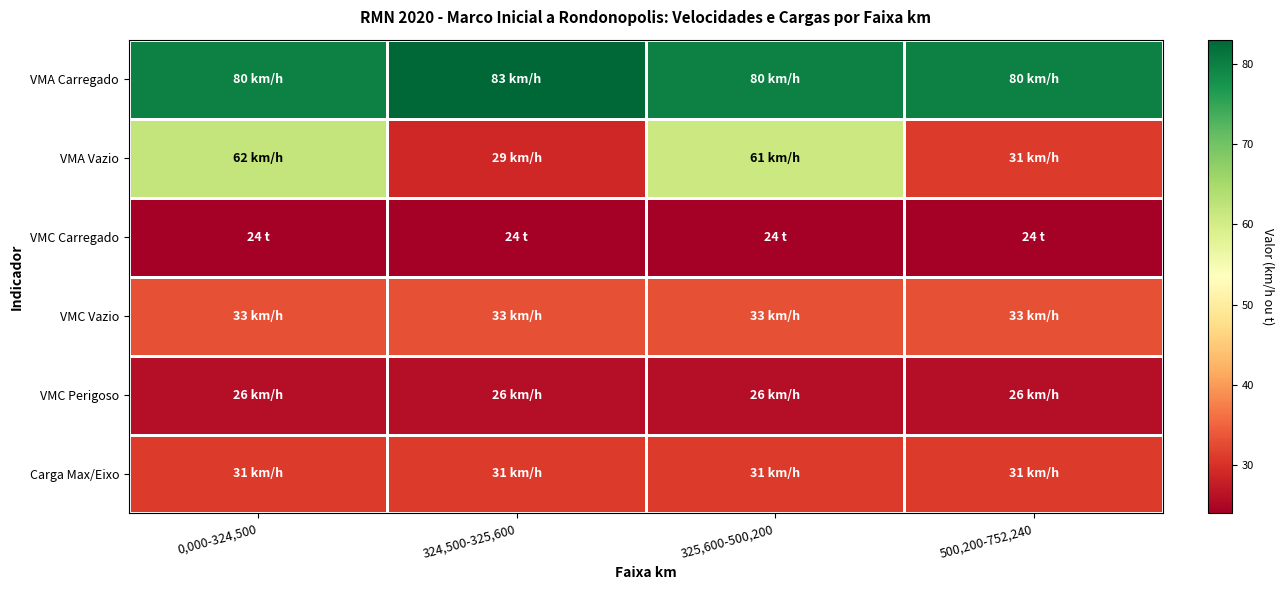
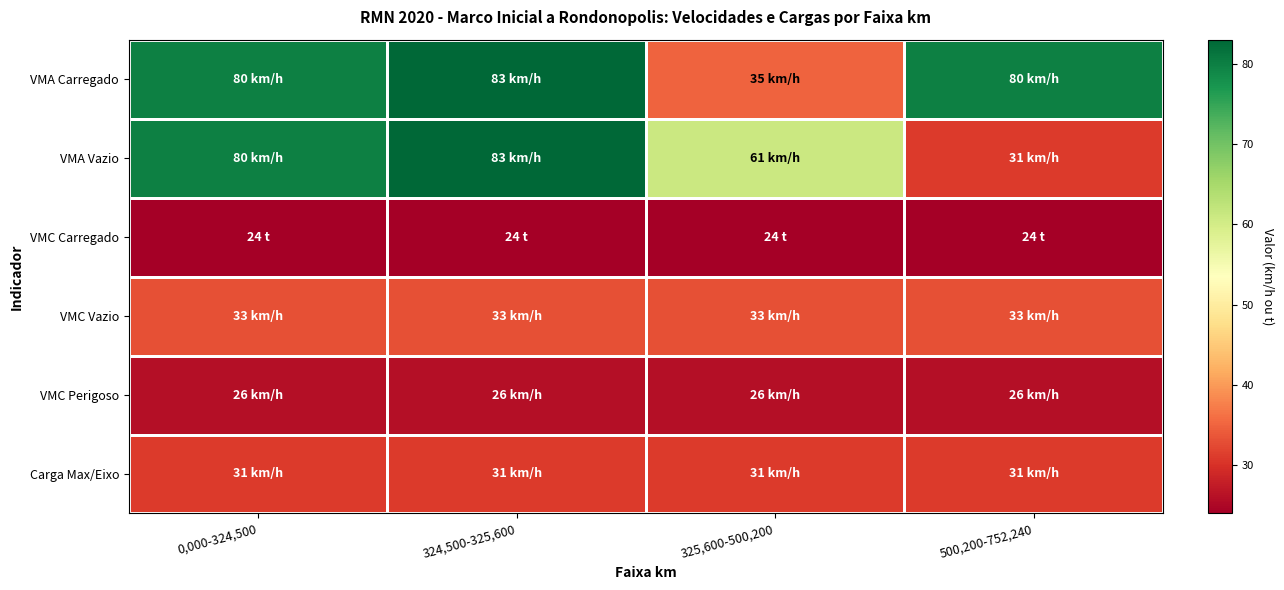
  {
    "VMA Carregado": {
      "0,000-324,500": 80,
      "324,500-325,600": 83,
-     "325,600-500,200": 80,
+     "325,600-500,200": 35,
      "500,200-752,240": 80
    },
    "VMA Vazio": {
-     "0,000-324,500": 62,
-     "324,500-325,600": 29,
+     "0,000-324,500": 80,
+     "324,500-325,600": 83,
      "325,600-500,200": 61,
      "500,200-752,240": 31
    },
    "VMC Carregado": {
      "0,000-324,500": 24,
      "324,500-325,600": 24,
      "325,600-500,200": 24,
      "500,200-752,240": 24
    },
    "VMC Vazio": {
      "0,000-324,500": 33,
      "324,500-325,600": 33,
      "325,600-500,200": 33,
      "500,200-752,240": 33
    },
    "VMC Perigoso": {
      "0,000-324,500": 26,
      "324,500-325,600": 26,
      "325,600-500,200": 26,
      "500,200-752,240": 26
    },
    "Carga Max/Eixo": {
      "0,000-324,500": 31,
      "324,500-325,600": 31,
      "325,600-500,200": 31,
      "500,200-752,240": 31
    }
  }
